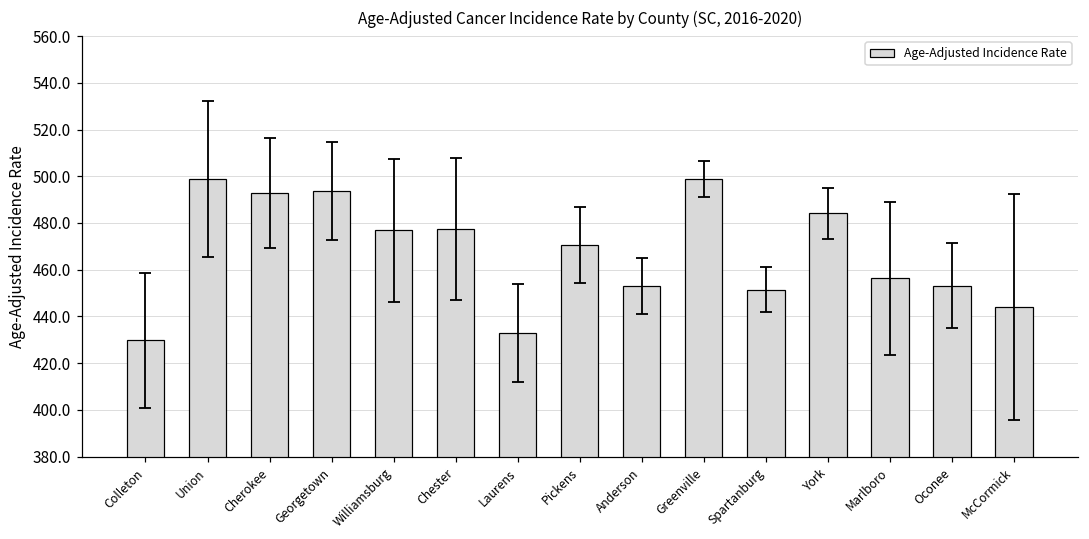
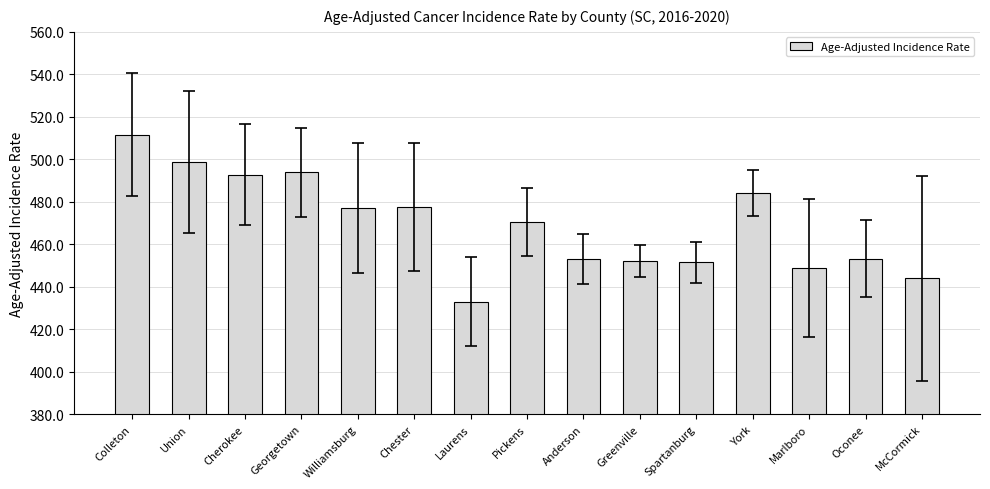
  {
    "Age-Adjusted Incidence Rate": {
-     "Colleton": 430,
+     "Colleton": 512,
      "Union": 499,
      "Cherokee": 493,
      "Georgetown": 494,
      "Williamsburg": 477,
      "Chester": 477,
      "Laurens": 433,
      "Pickens": 471,
      "Anderson": 453,
-     "Greenville": 499,
+     "Greenville": 452,
      "Spartanburg": 452,
      "York": 484,
-     "Marlboro": 456,
+     "Marlboro": 449,
      "Oconee": 453,
      "McCormick": 444
    }
  }
